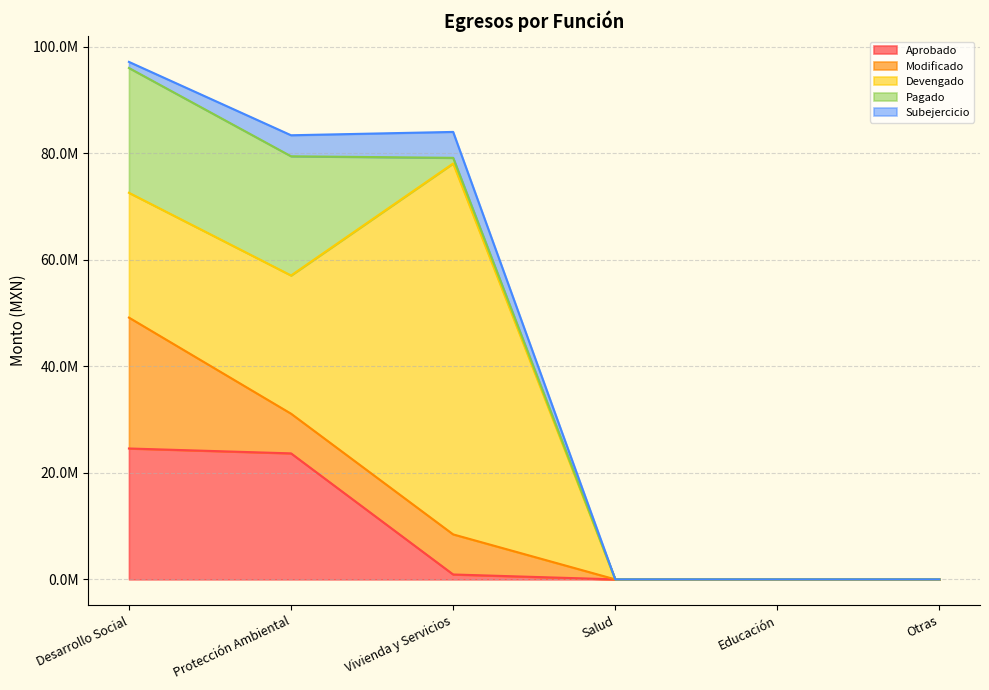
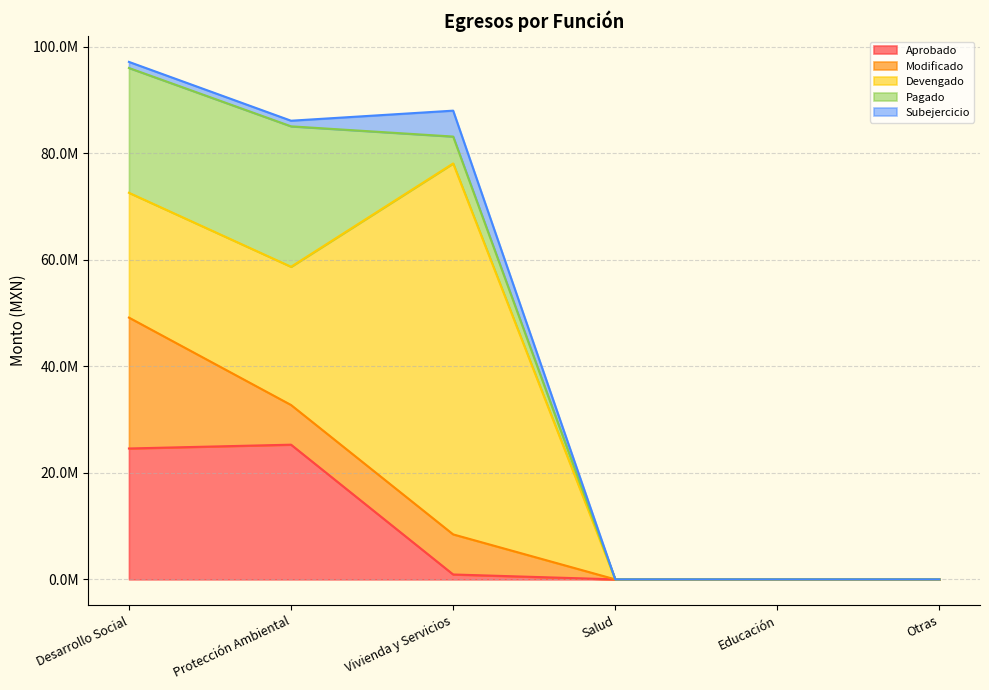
  {
    "Aprobado": {
      "Desarrollo Social": 25000000,
-     "Protección Ambiental": 24000000,
+     "Protección Ambiental": 25000000,
      "Vivienda y Servicios": 1000000
    },
    "Modificado": {
      "Desarrollo Social": 25000000,
      "Protección Ambiental": 7000000,
      "Vivienda y Servicios": 8000000
    },
    "Devengado": {
      "Desarrollo Social": 23000000,
      "Protección Ambiental": 26000000,
      "Vivienda y Servicios": 70000000
    },
    "Pagado": {
      "Desarrollo Social": 23000000,
-     "Protección Ambiental": 22000000,
-     "Vivienda y Servicios": 1000000
+     "Protección Ambiental": 26000000,
+     "Vivienda y Servicios": 5000000
    },
    "Subejercicio": {
      "Desarrollo Social": 1000000,
-     "Protección Ambiental": 4000000,
+     "Protección Ambiental": 1000000,
      "Vivienda y Servicios": 5000000
    }
  }
